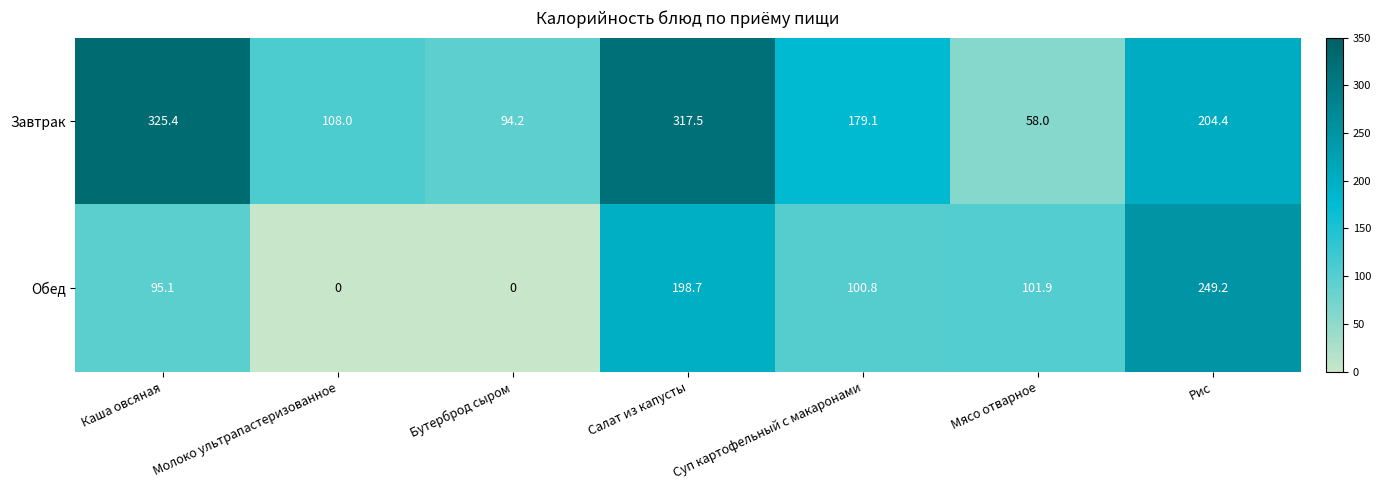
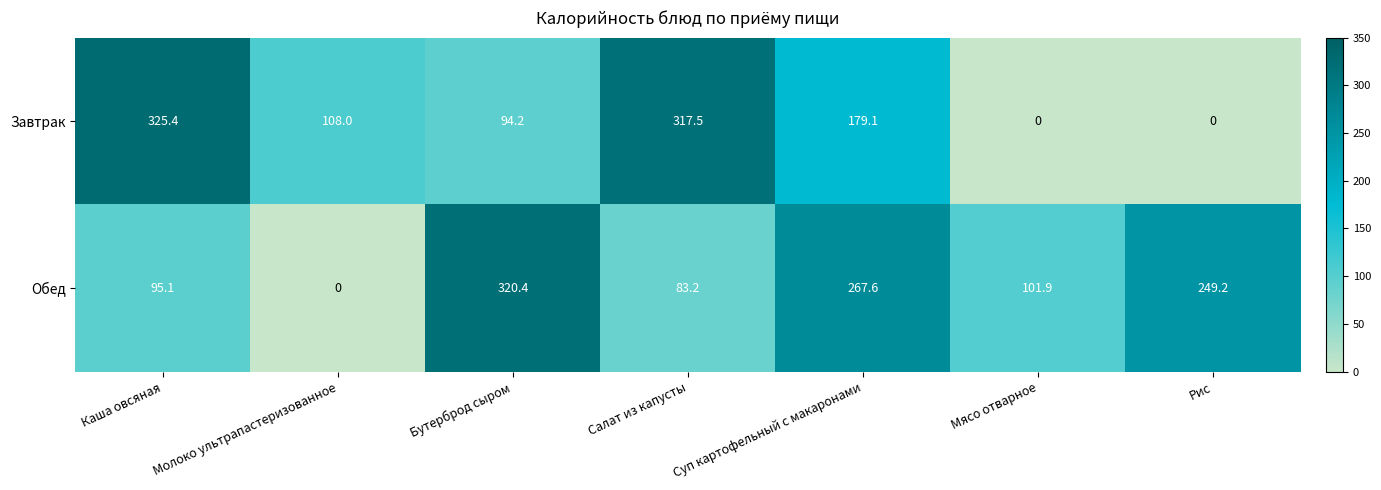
  {
    "Завтрак": {
      "Каша овсяная": 325.4,
      "Молоко ультрапастеризованное": 108.0,
      "Бутерброд сыром": 94.2,
      "Салат из капусты": 317.5,
      "Суп картофельный с макаронами": 179.1,
-     "Мясо отварное": 58.0,
-     "Рис": 204.4
+     "Мясо отварное": 0,
+     "Рис": 0
    },
    "Обед": {
      "Каша овсяная": 95.1,
      "Молоко ультрапастеризованное": 0,
-     "Бутерброд сыром": 0,
-     "Салат из капусты": 198.7,
-     "Суп картофельный с макаронами": 100.8,
+     "Бутерброд сыром": 320.4,
+     "Салат из капусты": 83.2,
+     "Суп картофельный с макаронами": 267.6,
      "Мясо отварное": 101.9,
      "Рис": 249.2
    }
  }
